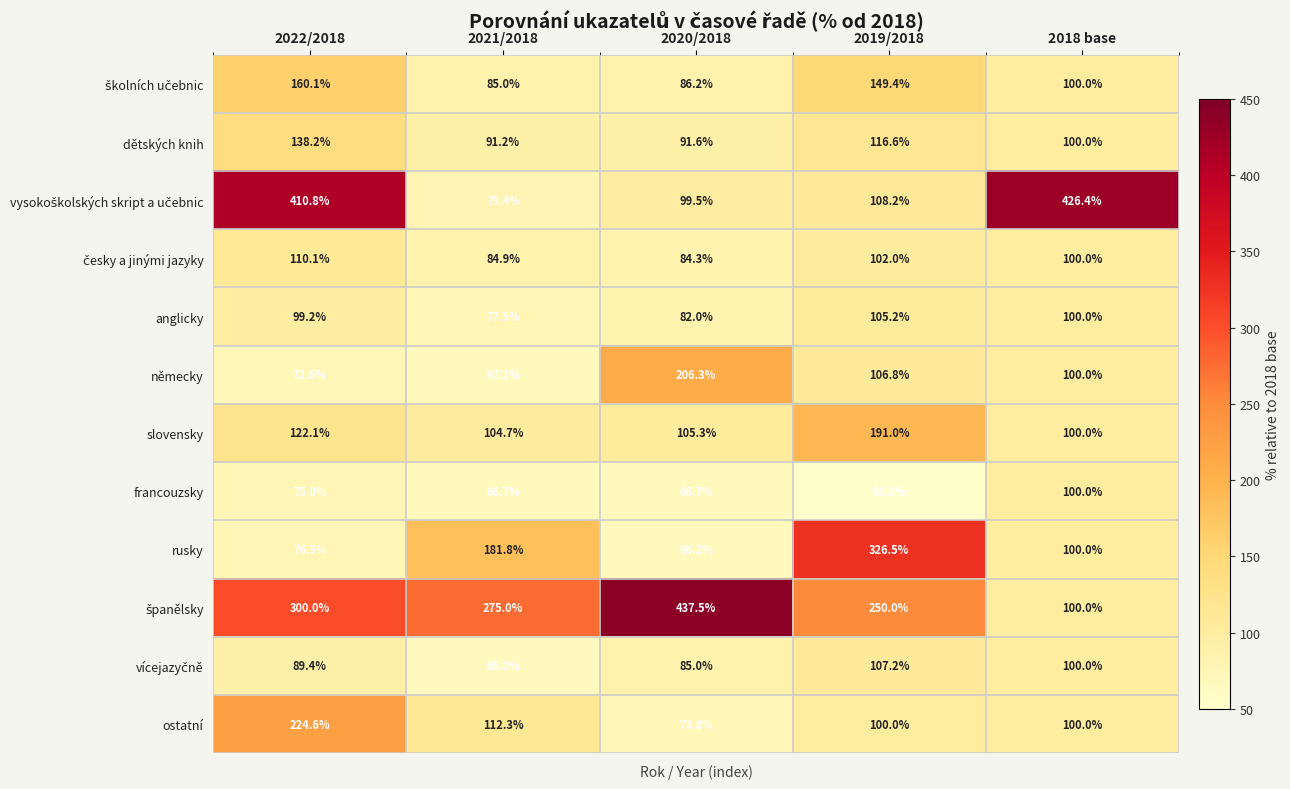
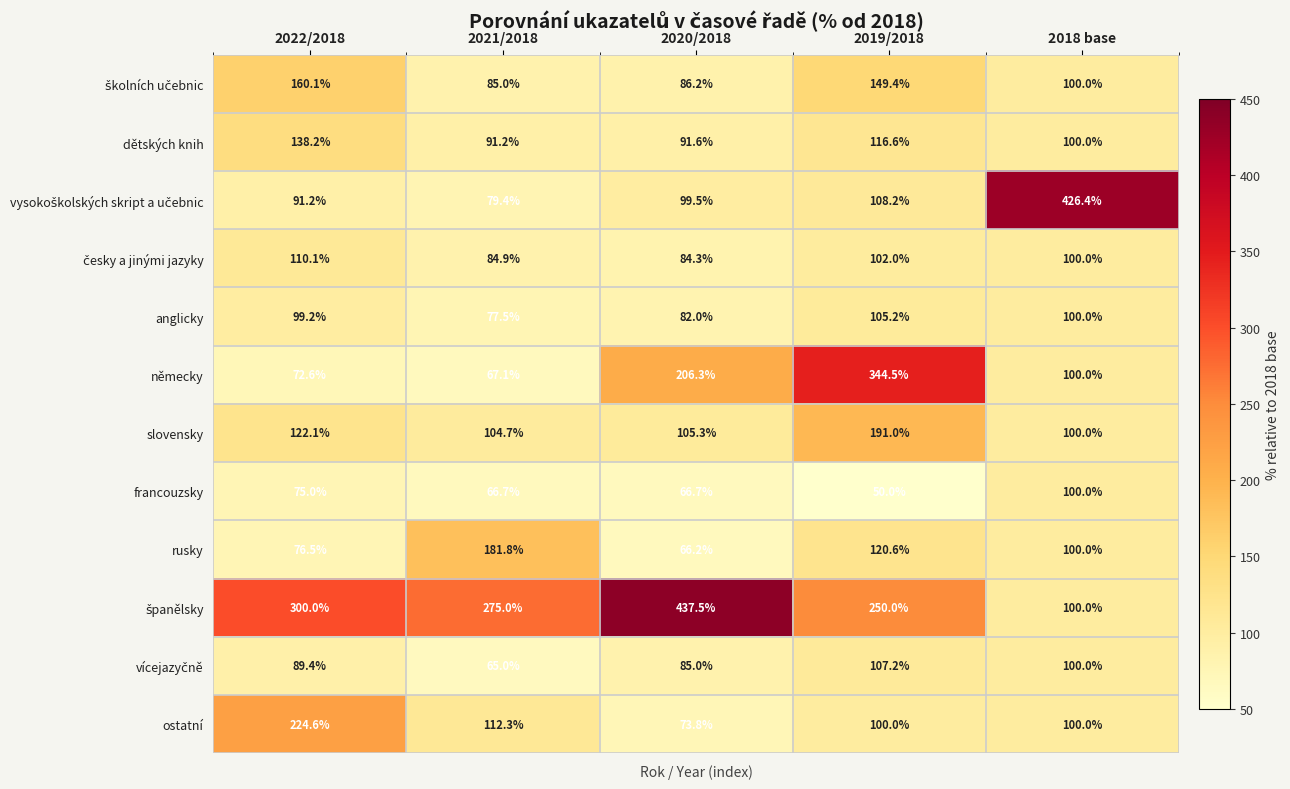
  {
    "školních učebnic": {
      "2022/2018": "160.1%",
      "2021/2018": "85.0%",
      "2020/2018": "86.2%",
      "2019/2018": "149.4%",
      "2018 base": "100.0%"
    },
    "dětských knih": {
      "2022/2018": "138.2%",
      "2021/2018": "91.2%",
      "2020/2018": "91.6%",
      "2019/2018": "116.6%",
      "2018 base": "100.0%"
    },
    "vysokoškolských skript a učebnic": {
-     "2022/2018": "410.8%",
+     "2022/2018": "91.2%",
      "2021/2018": "79.4%",
      "2020/2018": "99.5%",
      "2019/2018": "108.2%",
      "2018 base": "426.4%"
    },
    "česky a jinými jazyky": {
      "2022/2018": "110.1%",
      "2021/2018": "84.9%",
      "2020/2018": "84.3%",
      "2019/2018": "102.0%",
      "2018 base": "100.0%"
    },
    "anglicky": {
      "2022/2018": "99.2%",
      "2021/2018": "77.5%",
      "2020/2018": "82.0%",
      "2019/2018": "105.2%",
      "2018 base": "100.0%"
    },
    "německy": {
      "2022/2018": "72.6%",
      "2021/2018": "67.1%",
      "2020/2018": "206.3%",
-     "2019/2018": "106.8%",
+     "2019/2018": "344.5%",
      "2018 base": "100.0%"
    },
    "slovensky": {
      "2022/2018": "122.1%",
      "2021/2018": "104.7%",
      "2020/2018": "105.3%",
      "2019/2018": "191.0%",
      "2018 base": "100.0%"
    },
    "francouzsky": {
      "2022/2018": "75.0%",
      "2021/2018": "66.7%",
      "2020/2018": "66.7%",
      "2019/2018": "50.0%",
      "2018 base": "100.0%"
    },
    "rusky": {
      "2022/2018": "76.5%",
      "2021/2018": "181.8%",
      "2020/2018": "66.2%",
-     "2019/2018": "326.5%",
+     "2019/2018": "120.6%",
      "2018 base": "100.0%"
    },
    "španělsky": {
      "2022/2018": "300.0%",
      "2021/2018": "275.0%",
      "2020/2018": "437.5%",
      "2019/2018": "250.0%",
      "2018 base": "100.0%"
    },
    "vícejazyčně": {
      "2022/2018": "89.4%",
      "2021/2018": "65.0%",
      "2020/2018": "85.0%",
      "2019/2018": "107.2%",
      "2018 base": "100.0%"
    },
    "ostatní": {
      "2022/2018": "224.6%",
      "2021/2018": "112.3%",
      "2020/2018": "73.8%",
      "2019/2018": "100.0%",
      "2018 base": "100.0%"
    }
  }
